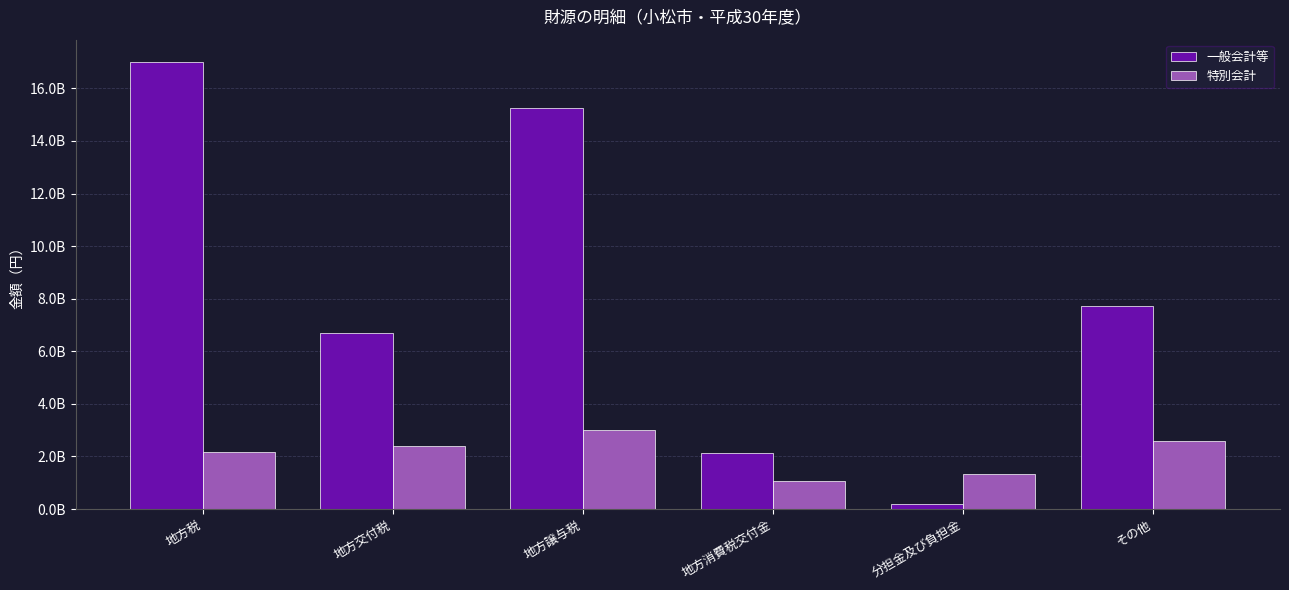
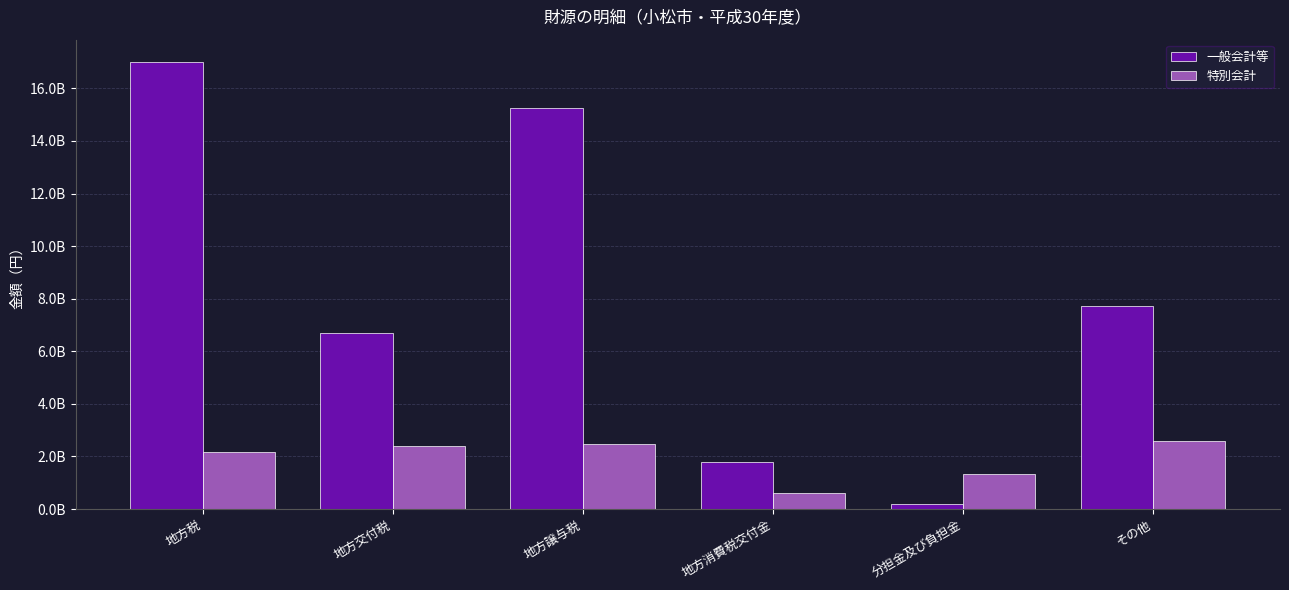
  {
    "一般会計等": {
      "地方税": 17000000000,
      "地方交付税": 6700000000,
      "地方譲与税": 15200000000,
-     "地方消費税交付金": 2100000000,
+     "地方消費税交付金": 1800000000,
      "分担金及び負担金": 200000000,
      "その他": 7700000000
    },
    "特別会計": {
      "地方税": 2200000000,
      "地方交付税": 2400000000,
-     "地方譲与税": 3000000000,
-     "地方消費税交付金": 1100000000,
+     "地方譲与税": 2500000000,
+     "地方消費税交付金": 600000000,
      "分担金及び負担金": 1300000000,
      "その他": 2600000000
    }
  }
